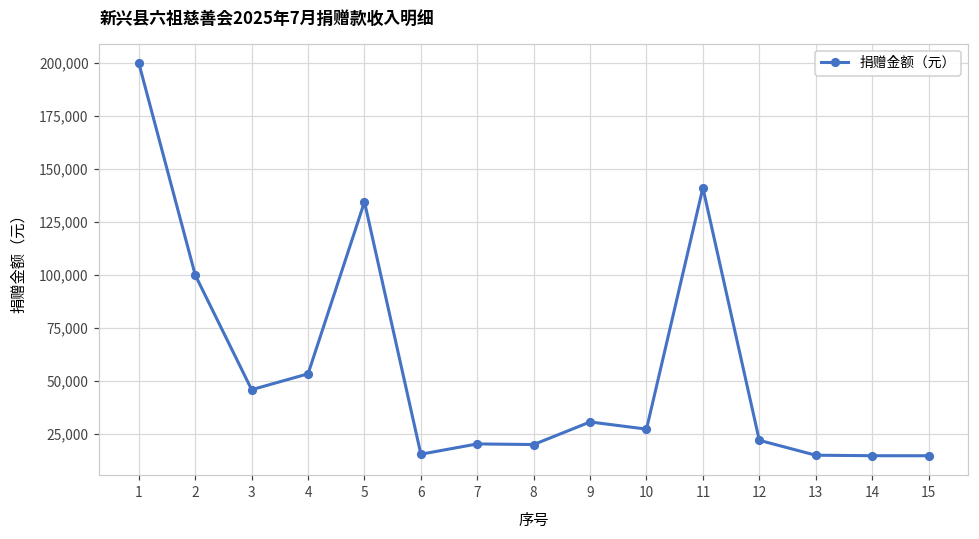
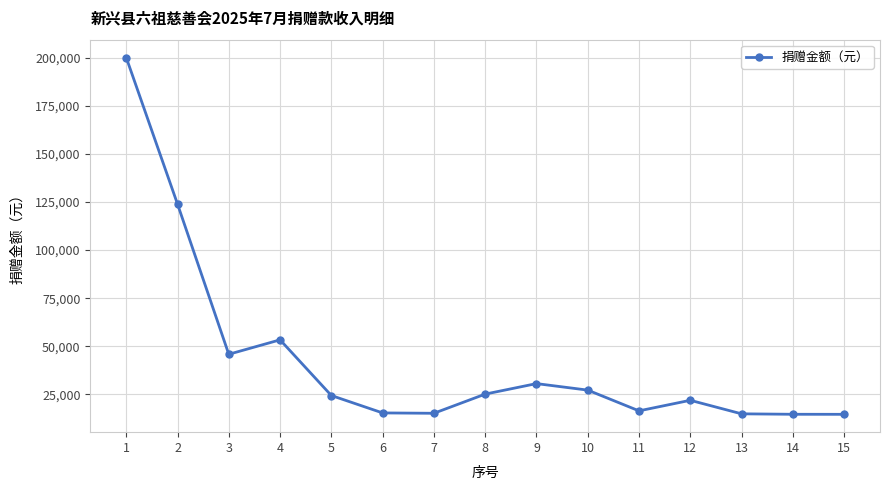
  {
    "1": "200,000",
-   "2": "100,000",
+   "2": "124,000",
    "3": "46,000",
    "4": "53,000",
-   "5": "135,000",
+   "5": "24,000",
    "6": "15,000",
-   "7": "20,000",
-   "8": "20,000",
+   "7": "15,000",
+   "8": "25,000",
    "9": "31,000",
    "10": "27,000",
-   "11": "141,000",
+   "11": "17,000",
    "12": "22,000",
    "13": "15,000",
    "14": "15,000",
    "15": "15,000"
  }
